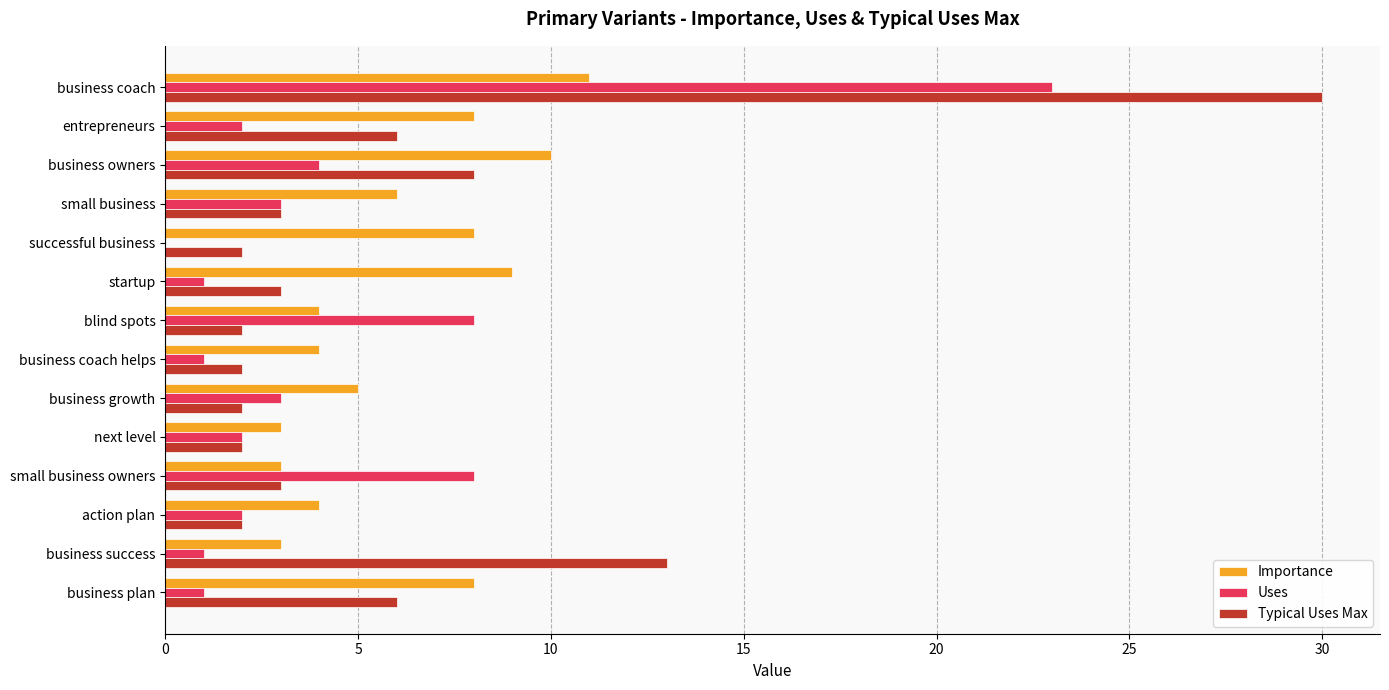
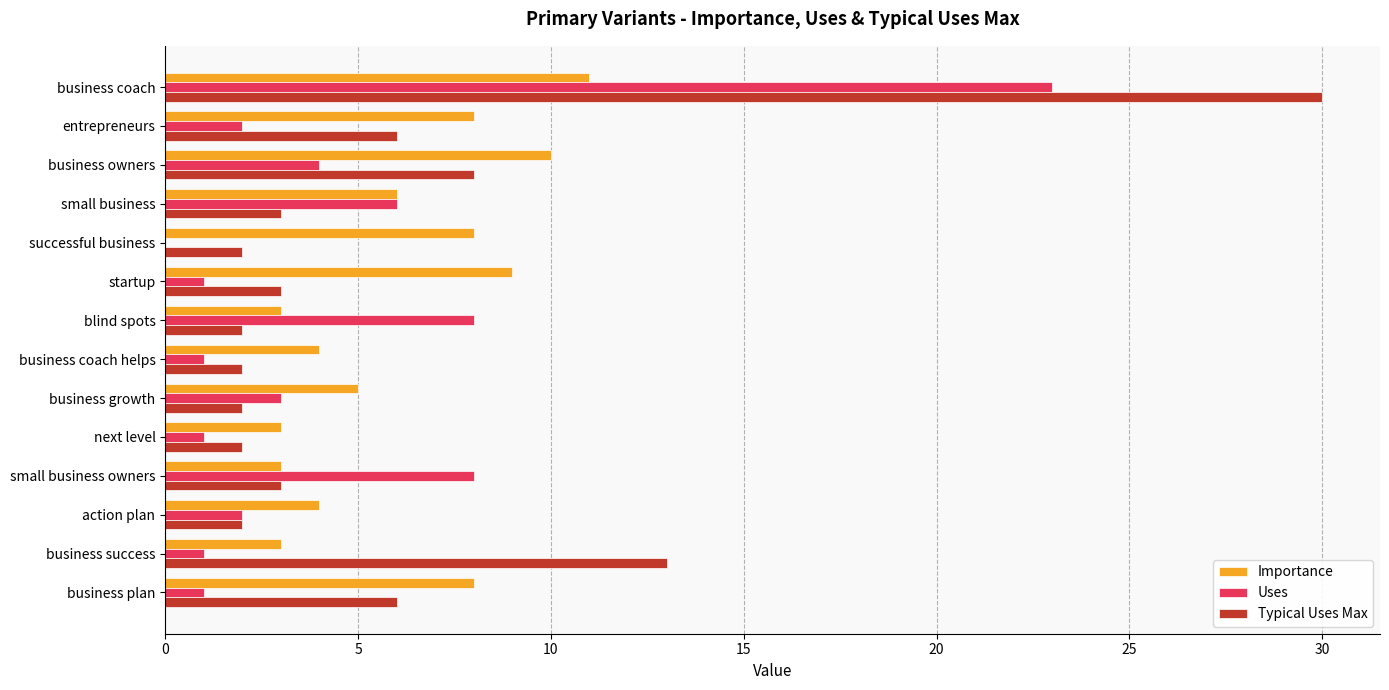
  {
    "Importance": {
      "business coach": 11,
      "entrepreneurs": 8,
      "business owners": 10,
      "small business": 6,
      "successful business": 8,
      "startup": 9,
-     "blind spots": 4,
+     "blind spots": 3,
      "business coach helps": 4,
      "business growth": 5,
      "next level": 3,
      "small business owners": 3,
      "action plan": 4,
      "business success": 3,
      "business plan": 8
    },
    "Uses": {
      "business coach": 23,
      "entrepreneurs": 2,
      "business owners": 4,
-     "small business": 3,
+     "small business": 6,
      "successful business": 0,
      "startup": 1,
      "blind spots": 8,
      "business coach helps": 1,
      "business growth": 3,
-     "next level": 2,
+     "next level": 1,
      "small business owners": 8,
      "action plan": 2,
      "business success": 1,
      "business plan": 1
    },
    "Typical Uses Max": {
      "business coach": 30,
      "entrepreneurs": 6,
      "business owners": 8,
      "small business": 3,
      "successful business": 2,
      "startup": 3,
      "blind spots": 2,
      "business coach helps": 2,
      "business growth": 2,
      "next level": 2,
      "small business owners": 3,
      "action plan": 2,
      "business success": 13,
      "business plan": 6
    }
  }
